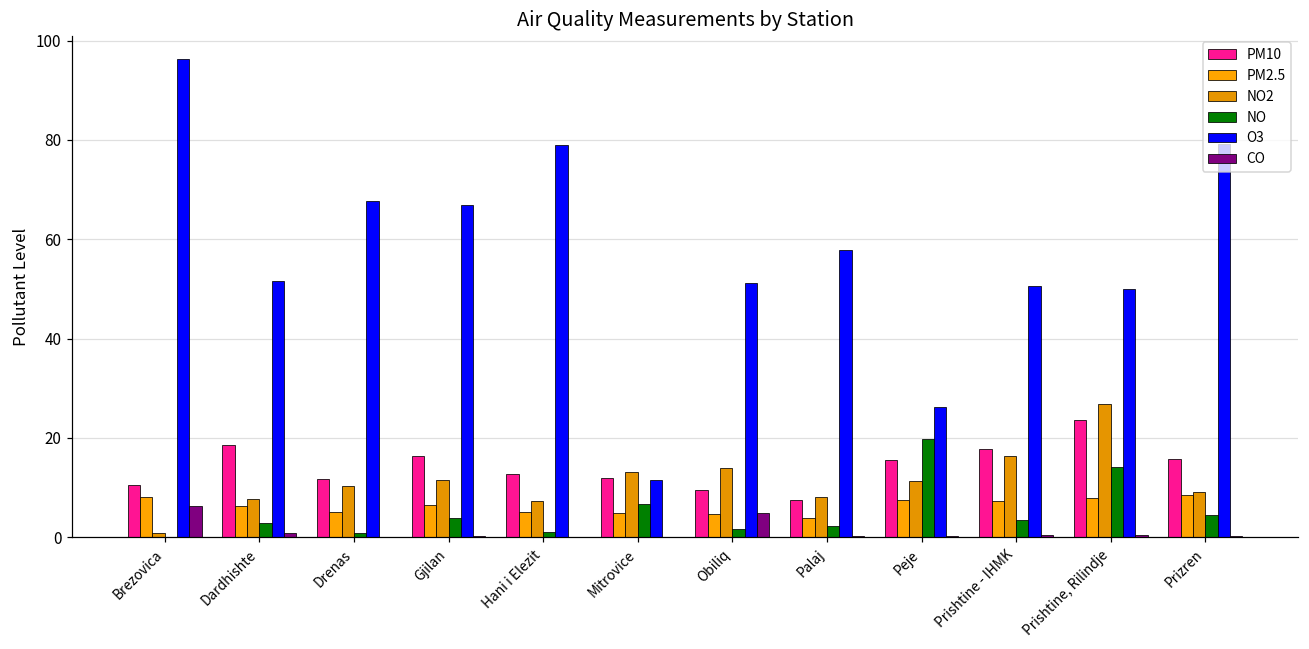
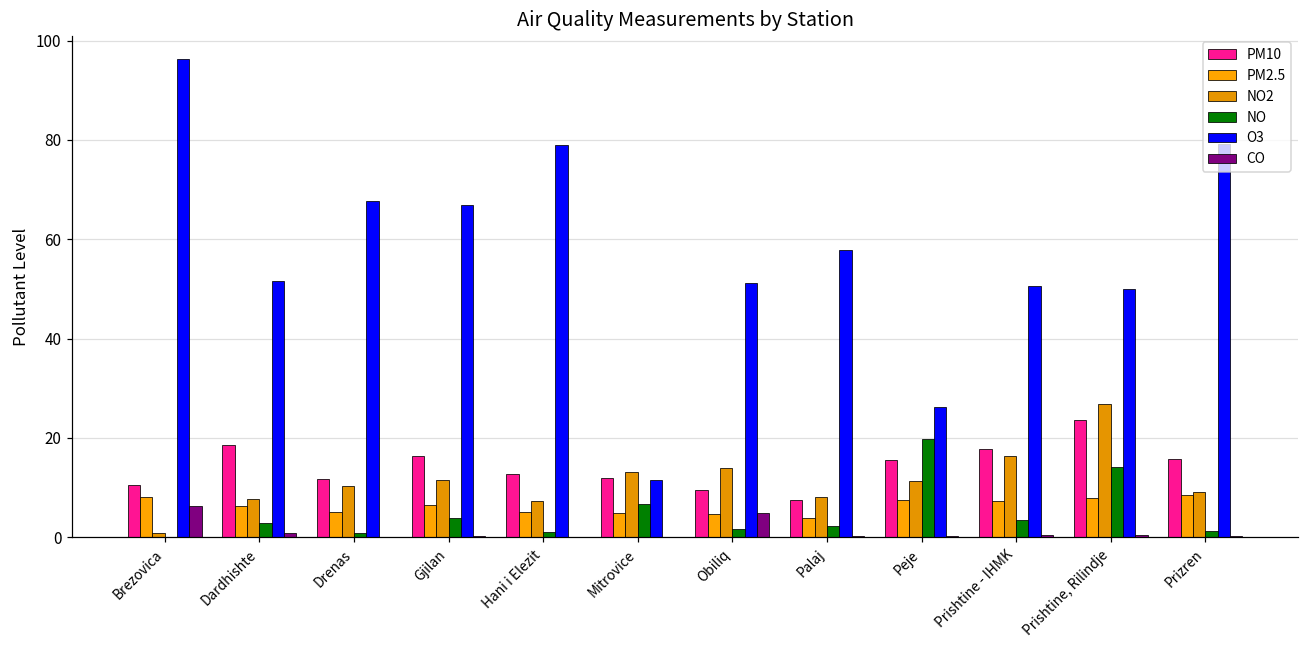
  {
    "PM10": {
      "Brezovica": 11,
      "Dardhishte": 19,
      "Drenas": 12,
      "Gjilan": 16,
      "Hani i Elezit": 13,
      "Mitrovice": 12,
      "Obiliq": 10,
      "Palaj": 8,
      "Peje": 16,
      "Prishtine - IHMK": 18,
      "Prishtine, Rilindje": 24,
      "Prizren": 16
    },
    "NO": {
      "Brezovica": 0,
      "Dardhishte": 3,
      "Drenas": 1,
      "Gjilan": 4,
      "Hani i Elezit": 1,
      "Mitrovice": 7,
      "Obiliq": 2,
      "Palaj": 2,
      "Peje": 20,
      "Prishtine - IHMK": 4,
      "Prishtine, Rilindje": 14,
-     "Prizren": 4
+     "Prizren": 1
    },
    "O3": {
      "Brezovica": 96,
      "Dardhishte": 52,
      "Drenas": 68,
      "Gjilan": 67,
      "Hani i Elezit": 79,
      "Mitrovice": 12,
      "Obiliq": 51,
      "Palaj": 58,
      "Peje": 26,
      "Prishtine - IHMK": 51,
      "Prishtine, Rilindje": 50
    },
    "CO": {
      "Brezovica": 6,
      "Dardhishte": 1,
      "Drenas": 0,
      "Hani i Elezit": 0,
      "Obiliq": 5
    }
  }
